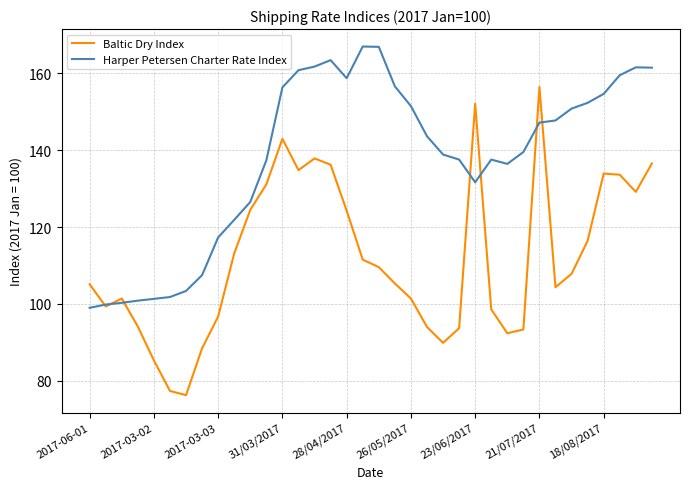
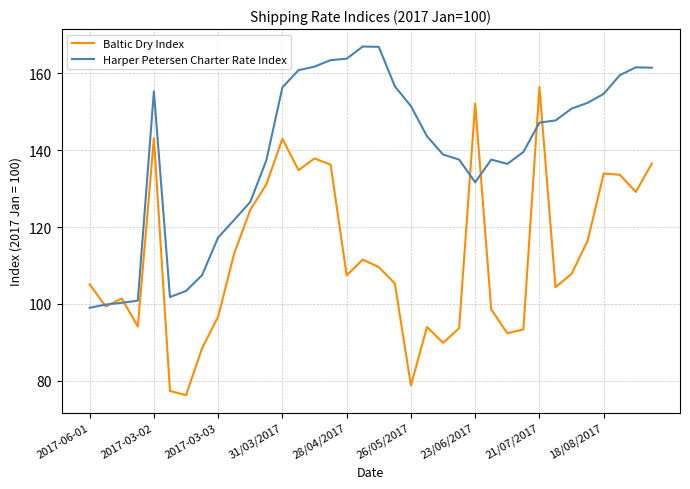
  {
    "Baltic Dry Index": {
      "2017-06-01": 105,
-     "2017-03-02": 85,
+     "2017-03-02": 143,
      "2017-03-03": 97,
      "31/03/2017": 143,
-     "28/04/2017": 124,
-     "26/05/2017": 101,
+     "28/04/2017": 107,
+     "26/05/2017": 79,
      "23/06/2017": 152,
      "21/07/2017": 156,
      "18/08/2017": 134
    },
    "Harper Petersen Charter Rate Index": {
      "2017-06-01": 99,
-     "2017-03-02": 101,
+     "2017-03-02": 155,
      "2017-03-03": 117,
      "31/03/2017": 156,
-     "28/04/2017": 159,
+     "28/04/2017": 164,
      "26/05/2017": 151,
      "23/06/2017": 132,
      "21/07/2017": 147,
      "18/08/2017": 155
    }
  }
